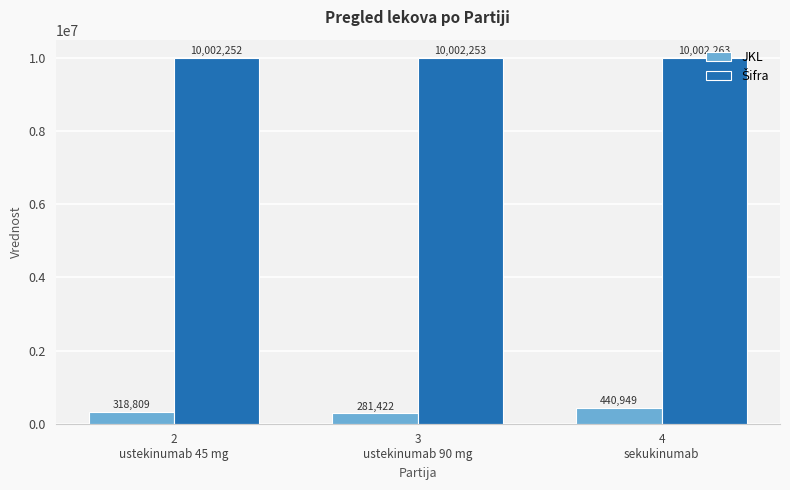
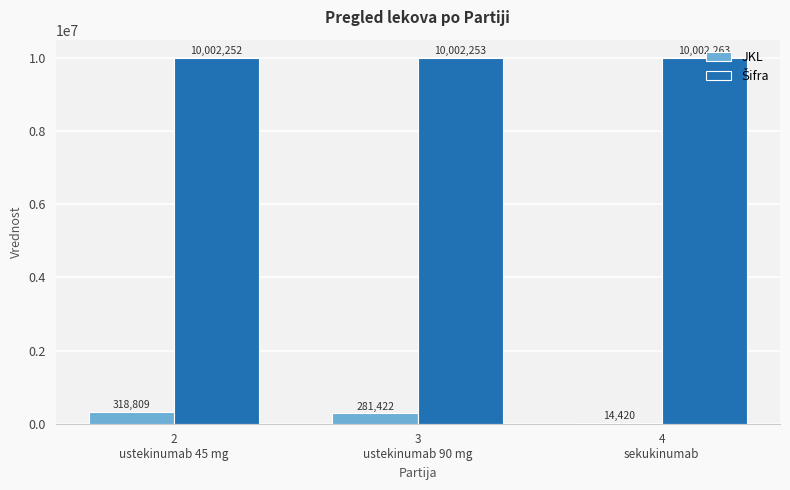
  {
    "JKL": {
      "2 ustekinumab 45 mg": "318,809",
      "3 ustekinumab 90 mg": "281,422",
-     "4 sekukinumab": "440,949"
+     "4 sekukinumab": "14,420"
    },
    "Šifra": {
      "2 ustekinumab 45 mg": "10,002,252",
      "3 ustekinumab 90 mg": "10,002,253",
      "4 sekukinumab": "10,002,263"
    }
  }
